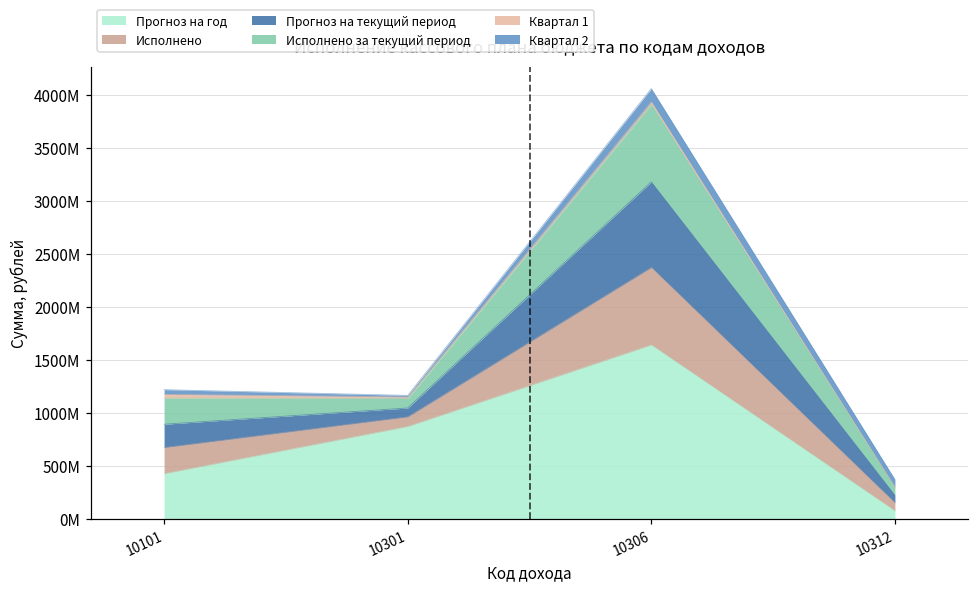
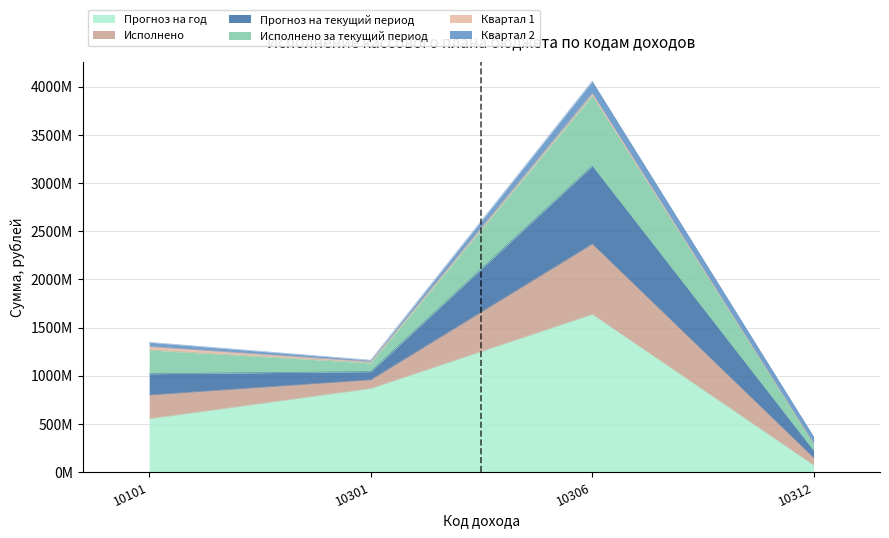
  {
    "Прогноз на год": {
-     "10101": 400000000,
+     "10101": 600000000,
      "10301": 900000000,
      "10306": 1600000000,
      "10312": 100000000
    },
    "Исполнено за текущий период": {
      "10101": 200000000
    }
  }
